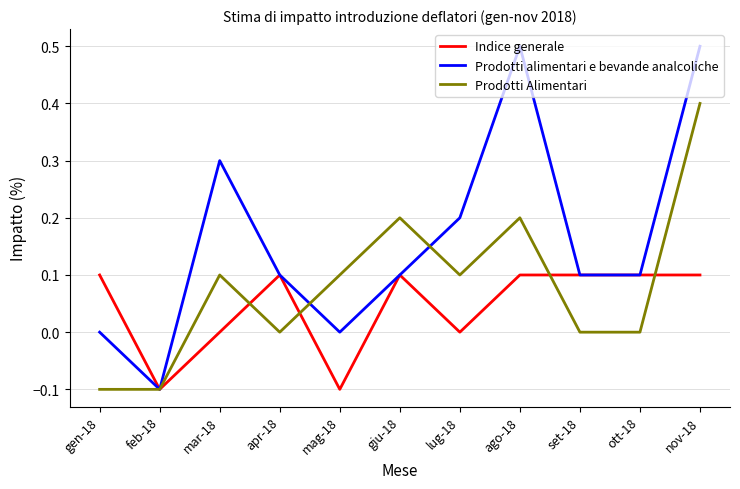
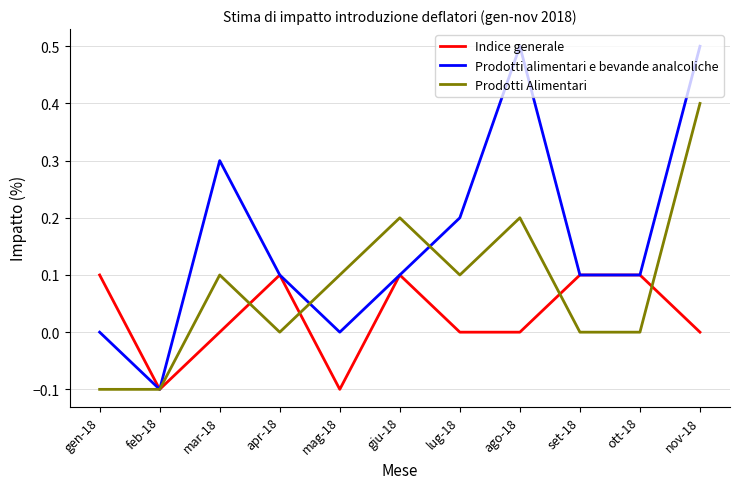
  {
    "Indice generale": {
      "gen-18": 0.1,
      "mar-18": 0.0,
      "mag-18": -0.1,
      "lug-18": 0.0,
-     "ago-18": 0.1,
-     "nov-18": 0.1
+     "ago-18": 0.0,
+     "nov-18": 0.0
    },
    "Prodotti alimentari e bevande analcoliche": {
      "gen-18": 0.0,
      "mar-18": 0.3,
      "mag-18": 0.0,
      "lug-18": 0.2
    },
    "Prodotti Alimentari": {
      "gen-18": -0.1,
      "mar-18": 0.1,
      "apr-18": 0.0,
      "mag-18": 0.1,
      "giu-18": 0.2,
      "lug-18": 0.1,
      "ago-18": 0.2,
      "set-18": 0.0,
      "ott-18": 0.0,
      "nov-18": 0.4
    }
  }
